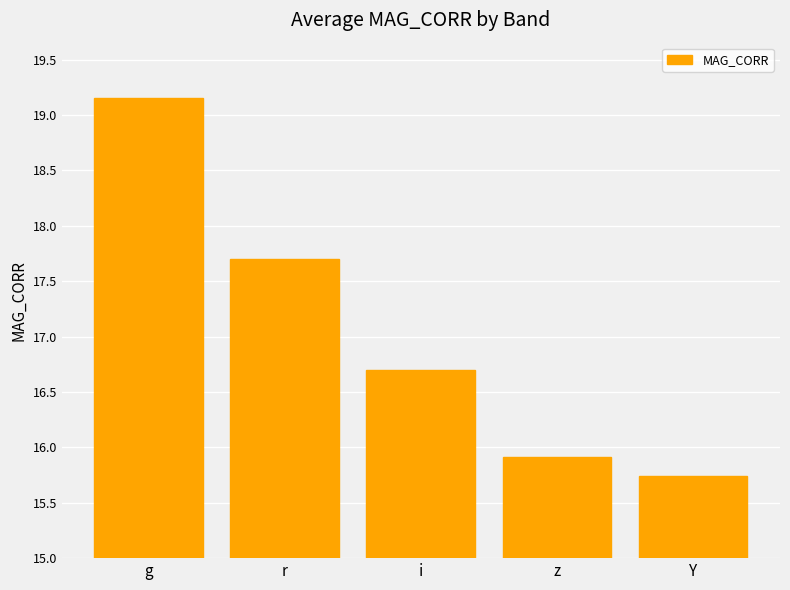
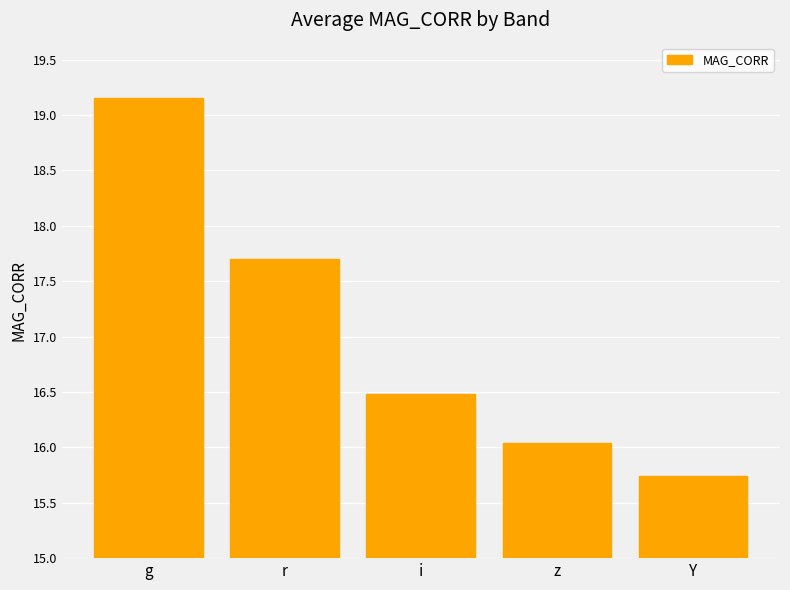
  {
    "g": 19.15,
    "r": 17.70,
-   "i": 16.70,
-   "z": 15.91,
+   "i": 16.48,
+   "z": 16.04,
    "Y": 15.74
  }
